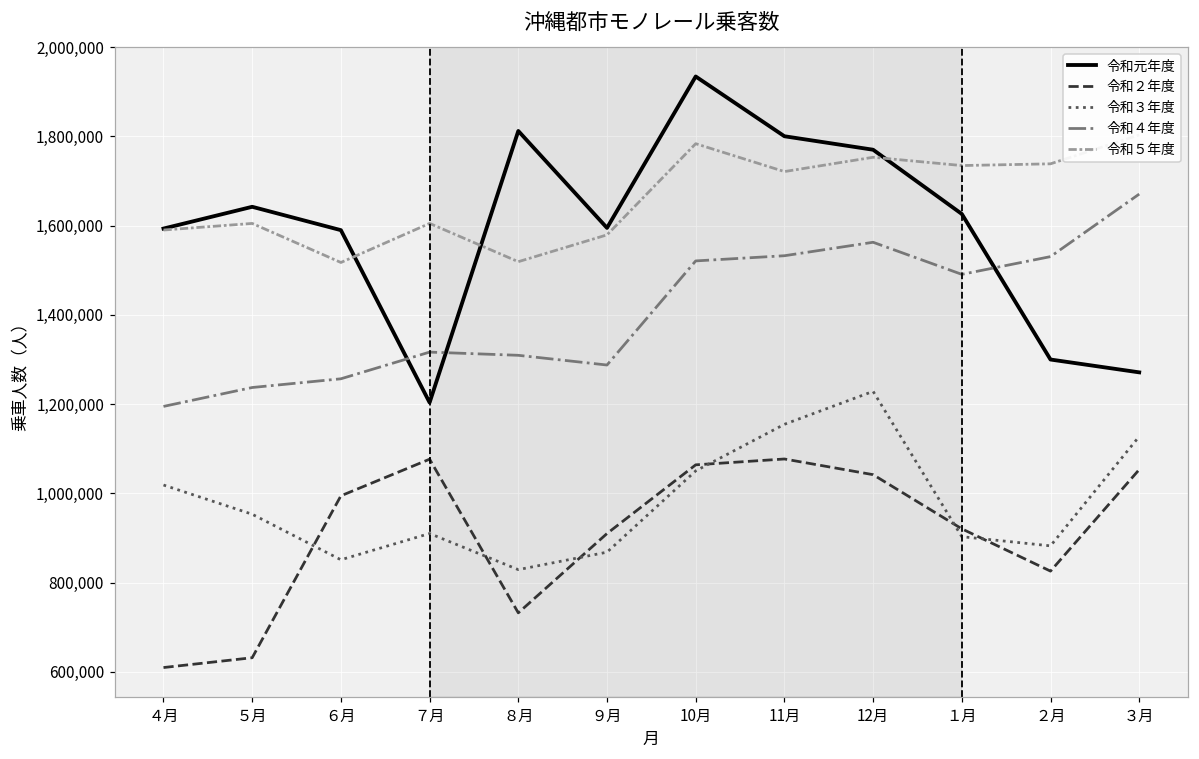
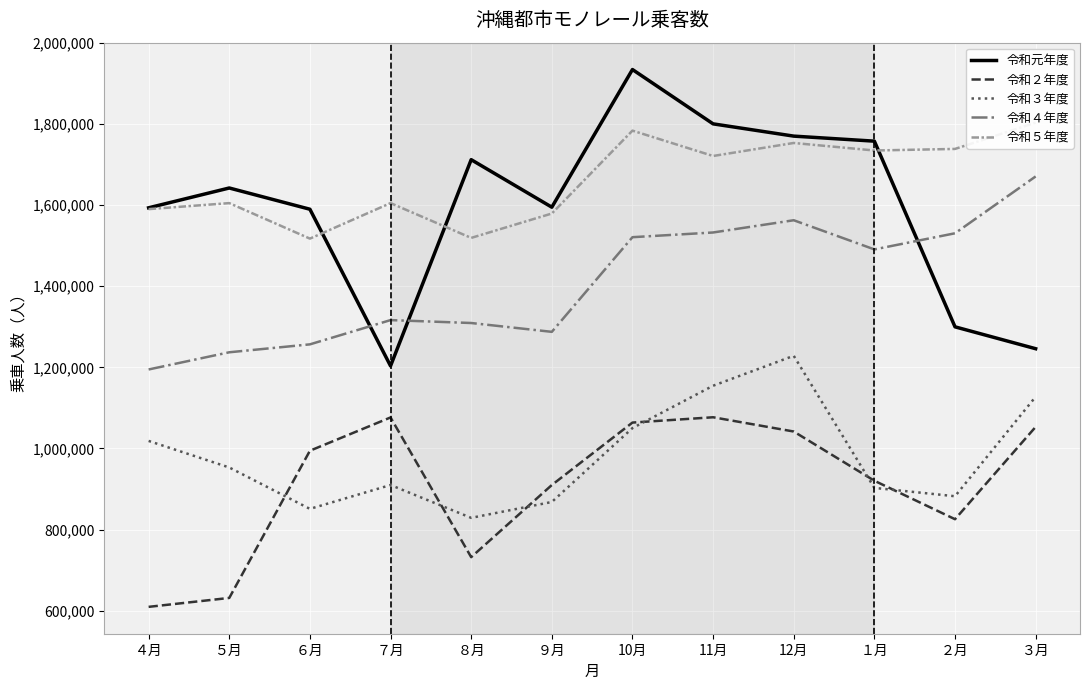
  {
    "令和元年度": {
      "５月": "1,640,000",
      "６月": "1,590,000",
      "７月": "1,200,000",
-     "８月": "1,810,000",
+     "８月": "1,710,000",
      "９月": "1,590,000",
      "10月": "1,930,000",
      "11月": "1,800,000",
      "12月": "1,770,000",
-     "１月": "1,630,000",
+     "１月": "1,760,000",
      "２月": "1,300,000",
-     "３月": "1,270,000"
+     "３月": "1,250,000"
    }
  }
